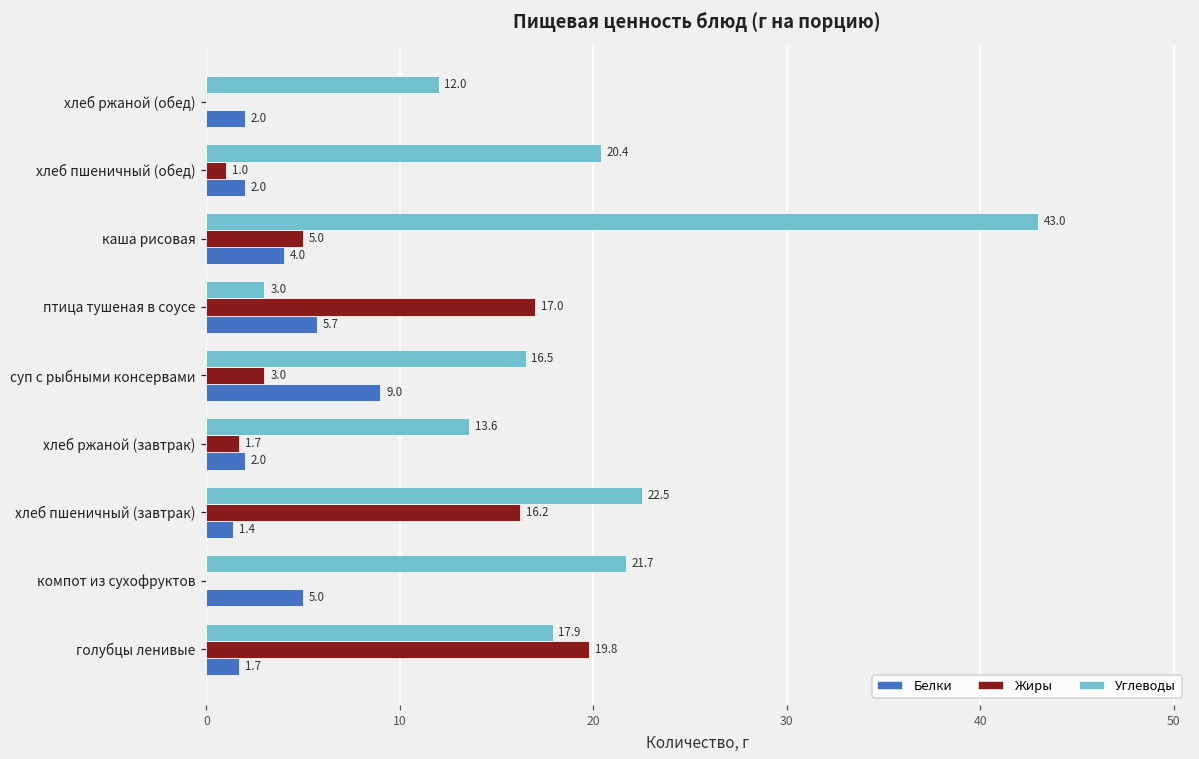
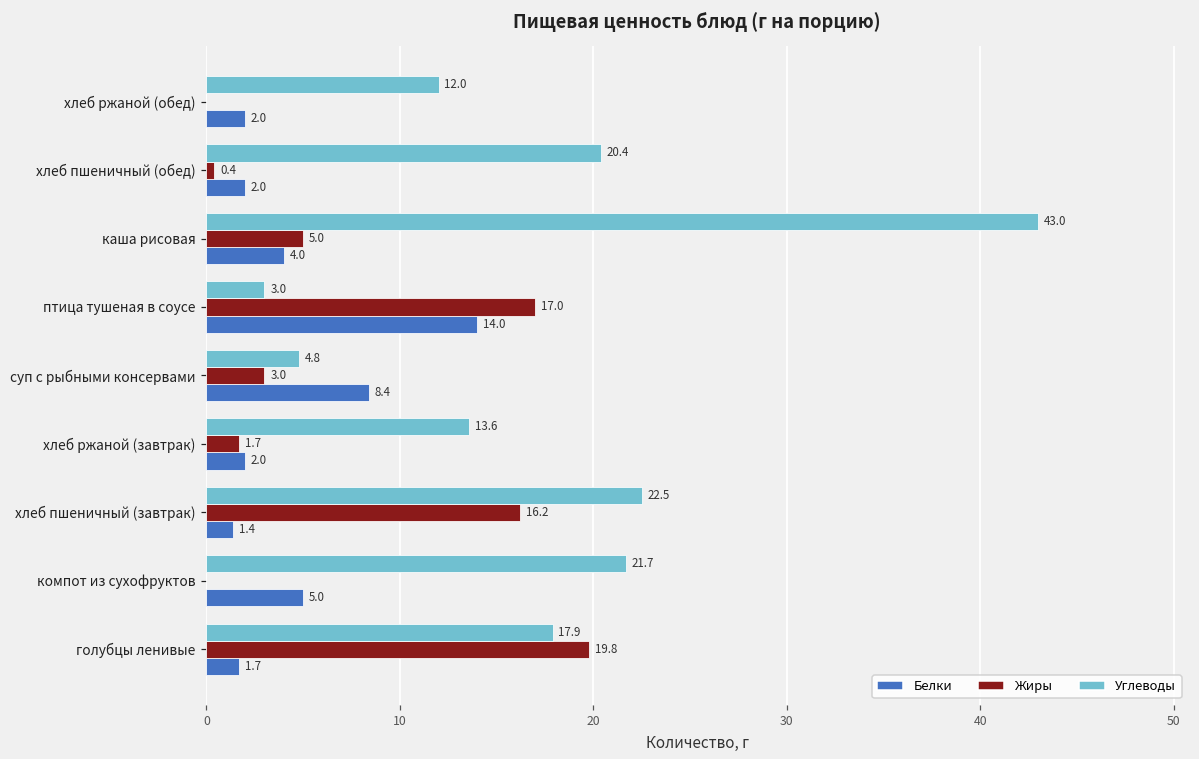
  {
    "Белки": {
      "хлеб ржаной (обед)": 2.0,
      "хлеб пшеничный (обед)": 2.0,
      "каша рисовая": 4.0,
-     "птица тушеная в соусе": 5.7,
-     "суп с рыбными консервами": 9.0,
+     "птица тушеная в соусе": 14.0,
+     "суп с рыбными консервами": 8.4,
      "хлеб ржаной (завтрак)": 2.0,
      "хлеб пшеничный (завтрак)": 1.4,
      "компот из сухофруктов": 5.0,
      "голубцы ленивые": 1.7
    },
    "Жиры": {
-     "хлеб пшеничный (обед)": 1.0,
+     "хлеб пшеничный (обед)": 0.4,
      "каша рисовая": 5.0,
      "птица тушеная в соусе": 17.0,
      "суп с рыбными консервами": 3.0,
      "хлеб ржаной (завтрак)": 1.7,
      "хлеб пшеничный (завтрак)": 16.2,
      "голубцы ленивые": 19.8
    },
    "Углеводы": {
      "хлеб ржаной (обед)": 12.0,
      "хлеб пшеничный (обед)": 20.4,
      "каша рисовая": 43.0,
      "птица тушеная в соусе": 3.0,
-     "суп с рыбными консервами": 16.5,
+     "суп с рыбными консервами": 4.8,
      "хлеб ржаной (завтрак)": 13.6,
      "хлеб пшеничный (завтрак)": 22.5,
      "компот из сухофруктов": 21.7,
      "голубцы ленивые": 17.9
    }
  }
